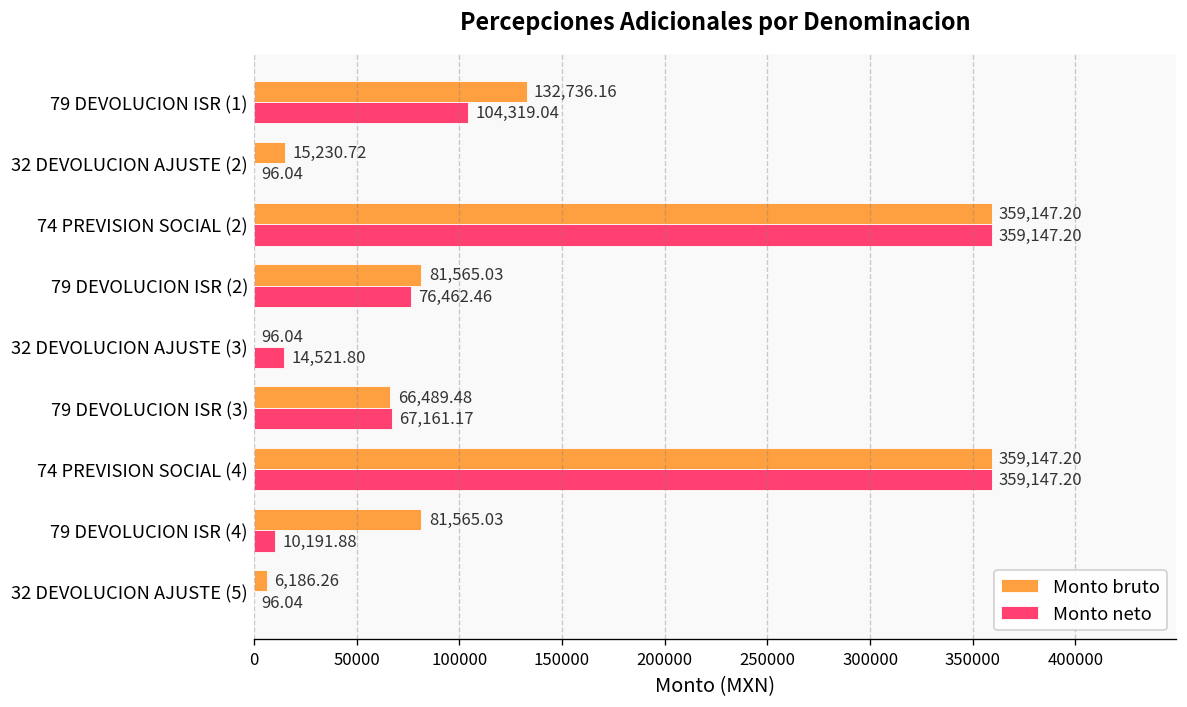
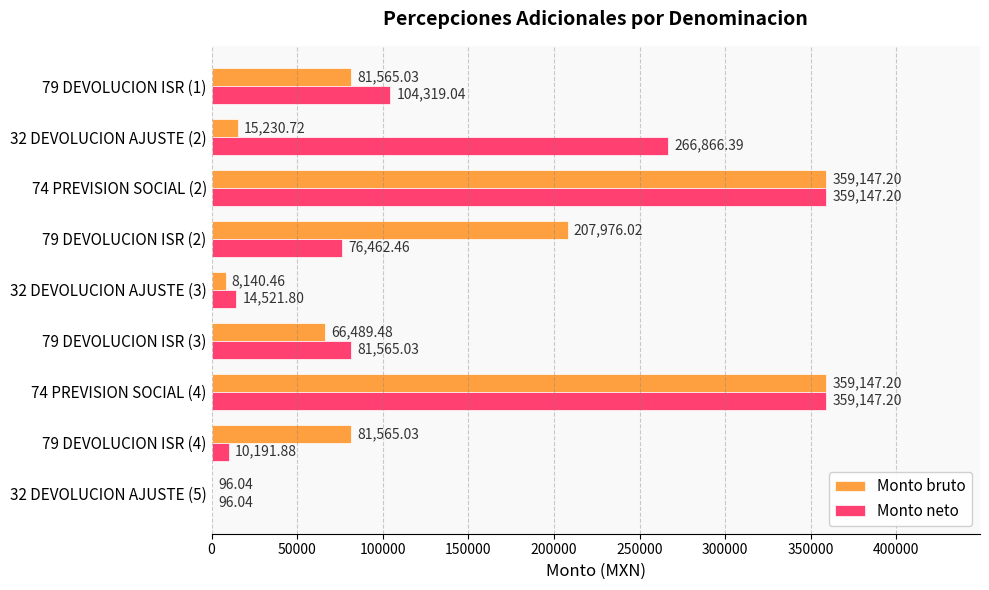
  {
    "Monto bruto": {
-     "79 DEVOLUCION ISR (1)": "132,736.16",
+     "79 DEVOLUCION ISR (1)": "81,565.03",
      "32 DEVOLUCION AJUSTE (2)": "15,230.72",
      "74 PREVISION SOCIAL (2)": "359,147.20",
-     "79 DEVOLUCION ISR (2)": "81,565.03",
-     "32 DEVOLUCION AJUSTE (3)": "96.04",
+     "79 DEVOLUCION ISR (2)": "207,976.02",
+     "32 DEVOLUCION AJUSTE (3)": "8,140.46",
      "79 DEVOLUCION ISR (3)": "66,489.48",
      "74 PREVISION SOCIAL (4)": "359,147.20",
      "79 DEVOLUCION ISR (4)": "81,565.03",
-     "32 DEVOLUCION AJUSTE (5)": "6,186.26"
+     "32 DEVOLUCION AJUSTE (5)": "96.04"
    },
    "Monto neto": {
      "79 DEVOLUCION ISR (1)": "104,319.04",
-     "32 DEVOLUCION AJUSTE (2)": "96.04",
+     "32 DEVOLUCION AJUSTE (2)": "266,866.39",
      "74 PREVISION SOCIAL (2)": "359,147.20",
      "79 DEVOLUCION ISR (2)": "76,462.46",
      "32 DEVOLUCION AJUSTE (3)": "14,521.80",
-     "79 DEVOLUCION ISR (3)": "67,161.17",
+     "79 DEVOLUCION ISR (3)": "81,565.03",
      "74 PREVISION SOCIAL (4)": "359,147.20",
      "79 DEVOLUCION ISR (4)": "10,191.88",
      "32 DEVOLUCION AJUSTE (5)": "96.04"
    }
  }
